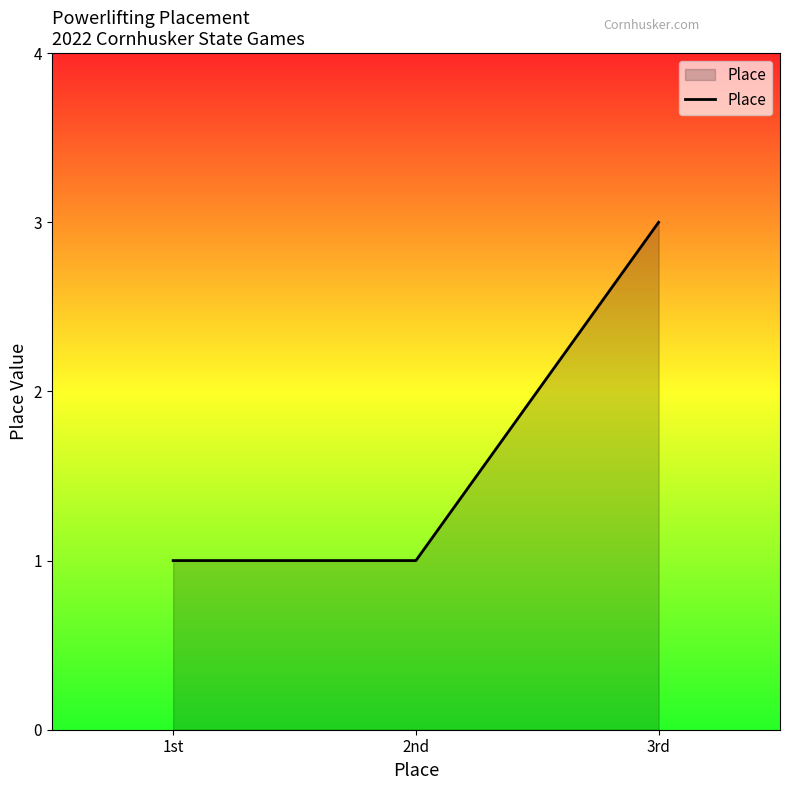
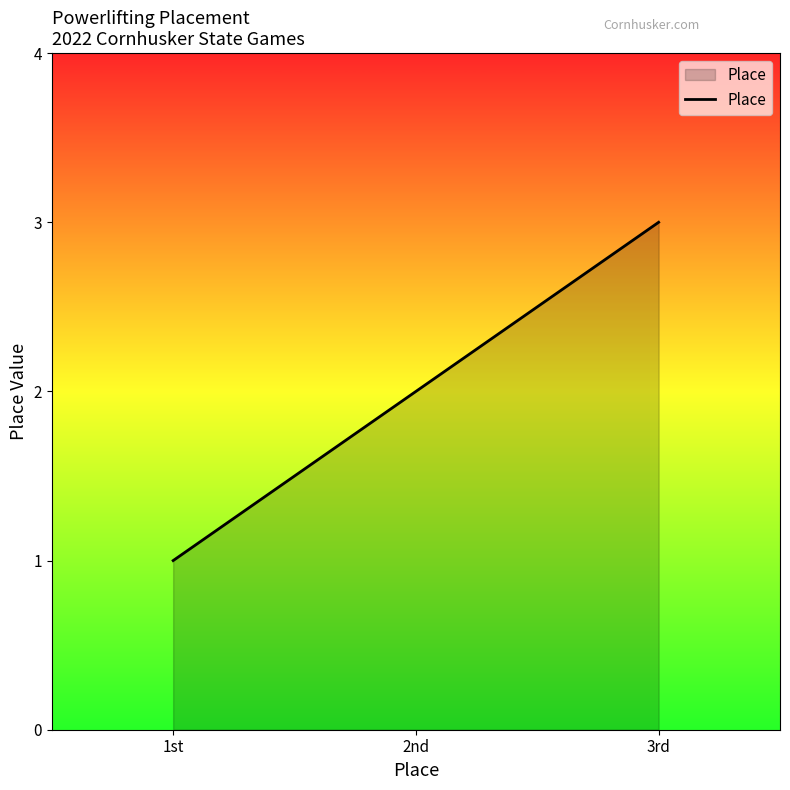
  {
    "1st": 1,
-   "2nd": 1,
+   "2nd": 2,
    "3rd": 3
  }
